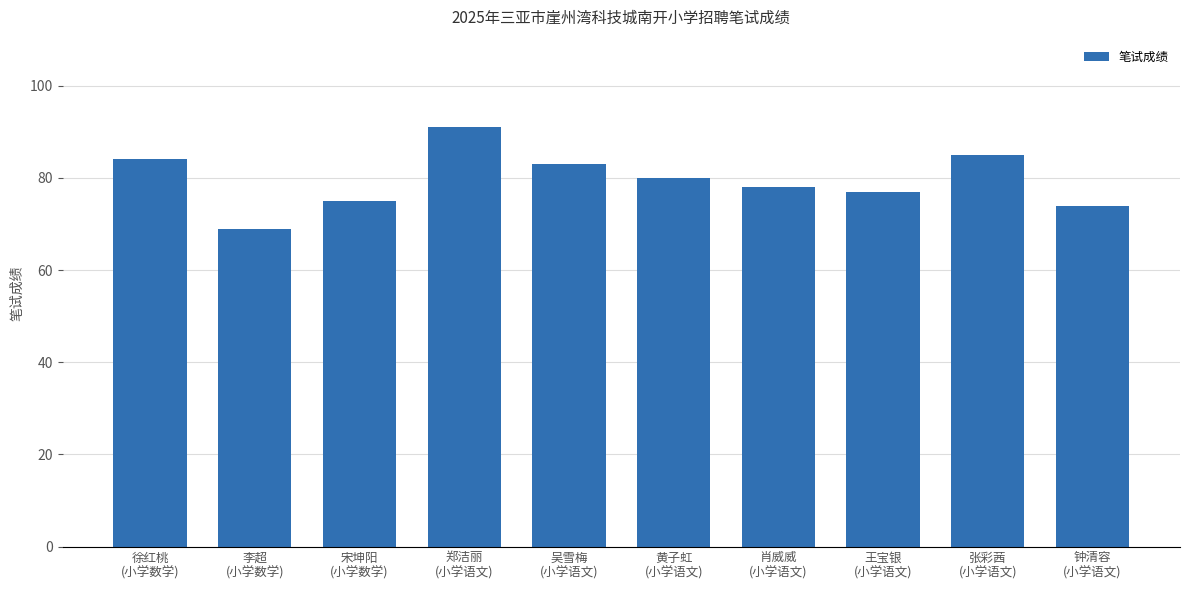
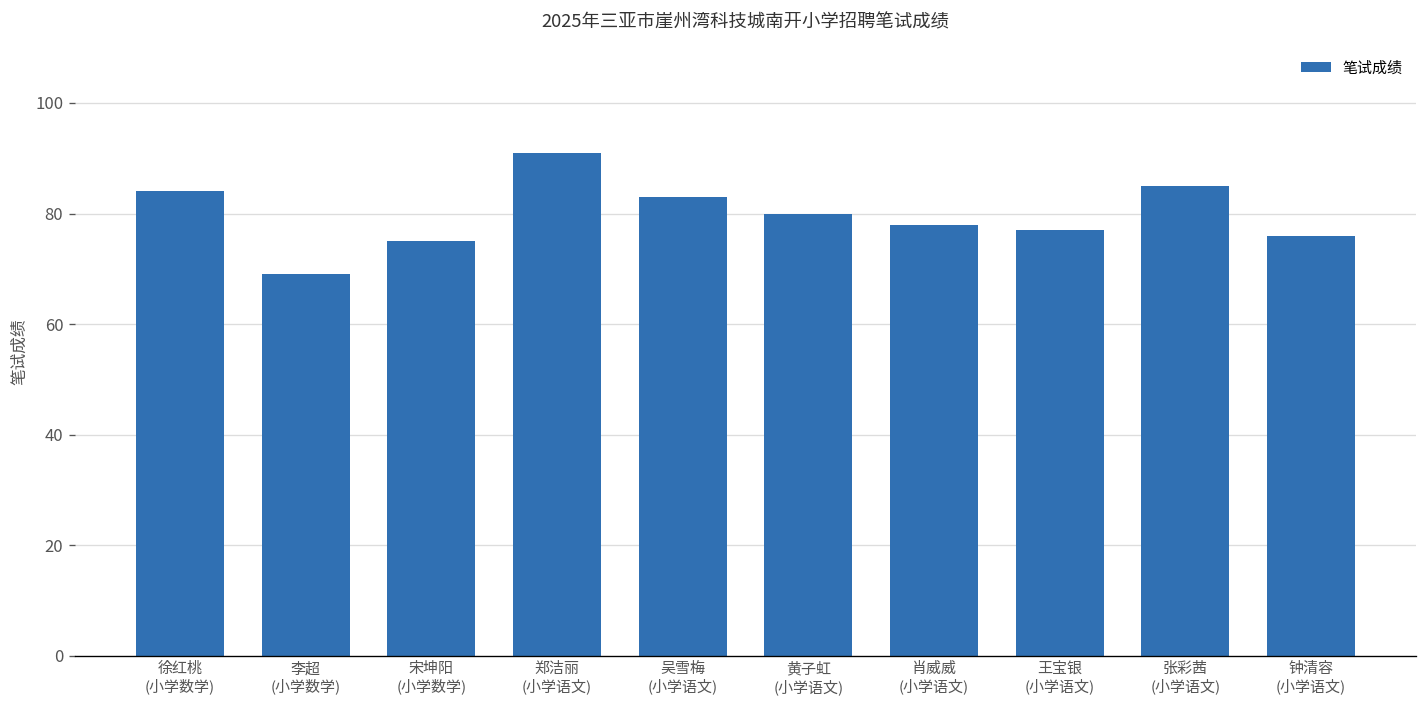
  {
    "徐红桃 (小学数学)": 84,
    "李超 (小学数学)": 69,
    "宋坤阳 (小学数学)": 75,
    "郑洁丽 (小学语文)": 91,
    "吴雪梅 (小学语文)": 83,
    "黄子虹 (小学语文)": 80,
    "肖威威 (小学语文)": 78,
    "王宝银 (小学语文)": 77,
    "张彩茜 (小学语文)": 85,
-   "钟清容 (小学语文)": 74
+   "钟清容 (小学语文)": 76
  }
